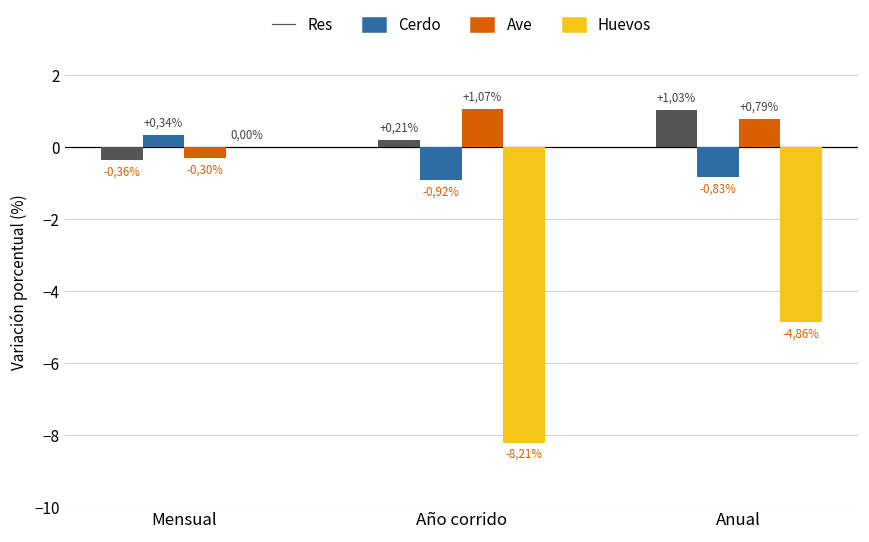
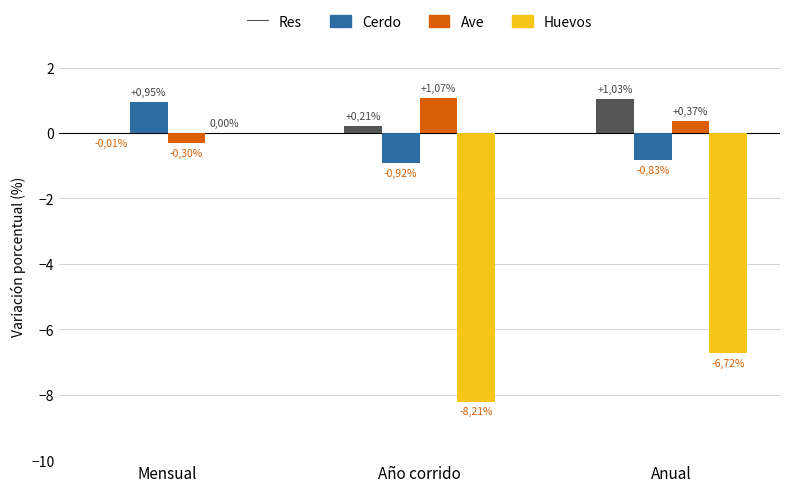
  {
    "Res": {
-     "Mensual": "-0,36%",
+     "Mensual": "-0,01%",
      "Año corrido": "+0,21%",
      "Anual": "+1,03%"
    },
    "Cerdo": {
-     "Mensual": "+0,34%",
+     "Mensual": "+0,95%",
      "Año corrido": "-0,92%",
      "Anual": "-0,83%"
    },
    "Ave": {
      "Mensual": "-0,30%",
      "Año corrido": "+1,07%",
-     "Anual": "+0,79%"
+     "Anual": "+0,37%"
    },
    "Huevos": {
      "Mensual": "0,00%",
      "Año corrido": "-8,21%",
-     "Anual": "-4,86%"
+     "Anual": "-6,72%"
    }
  }
